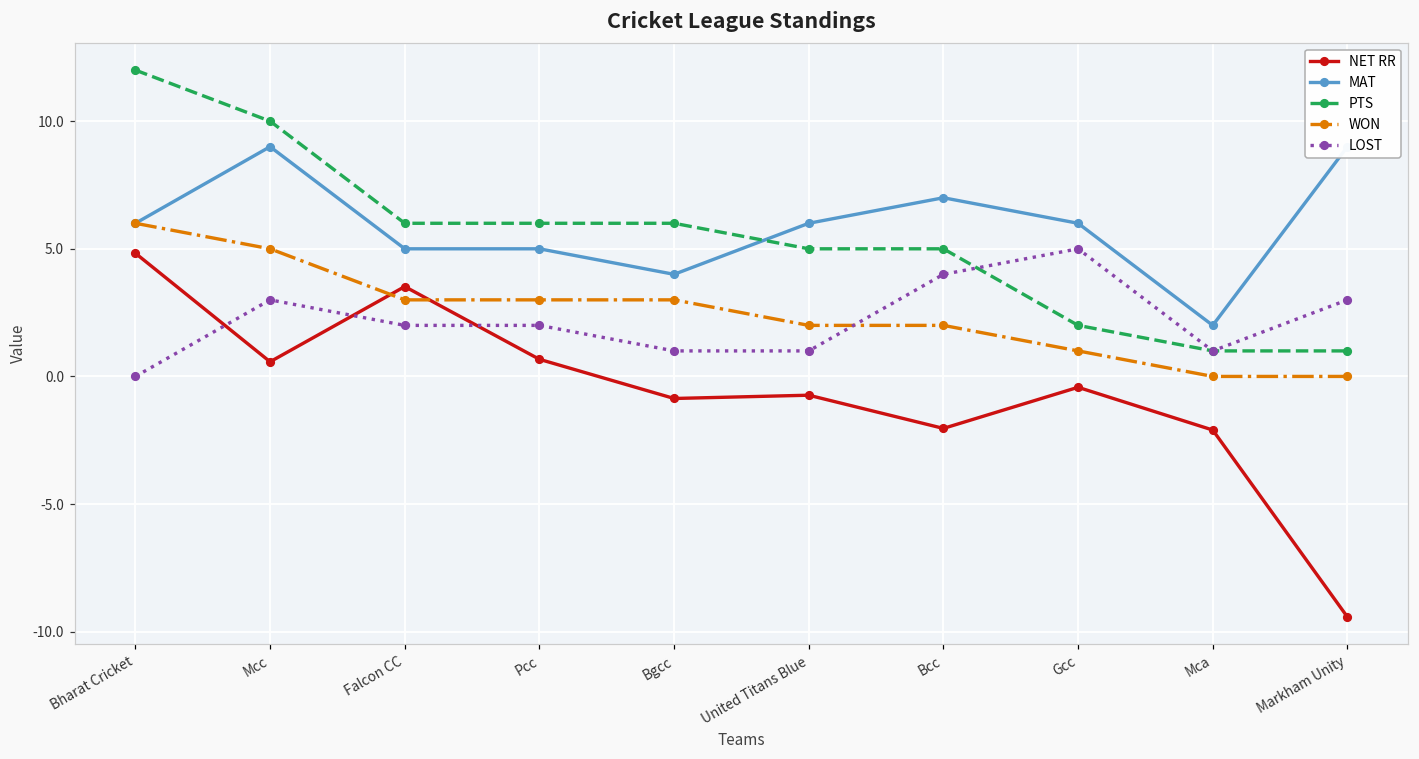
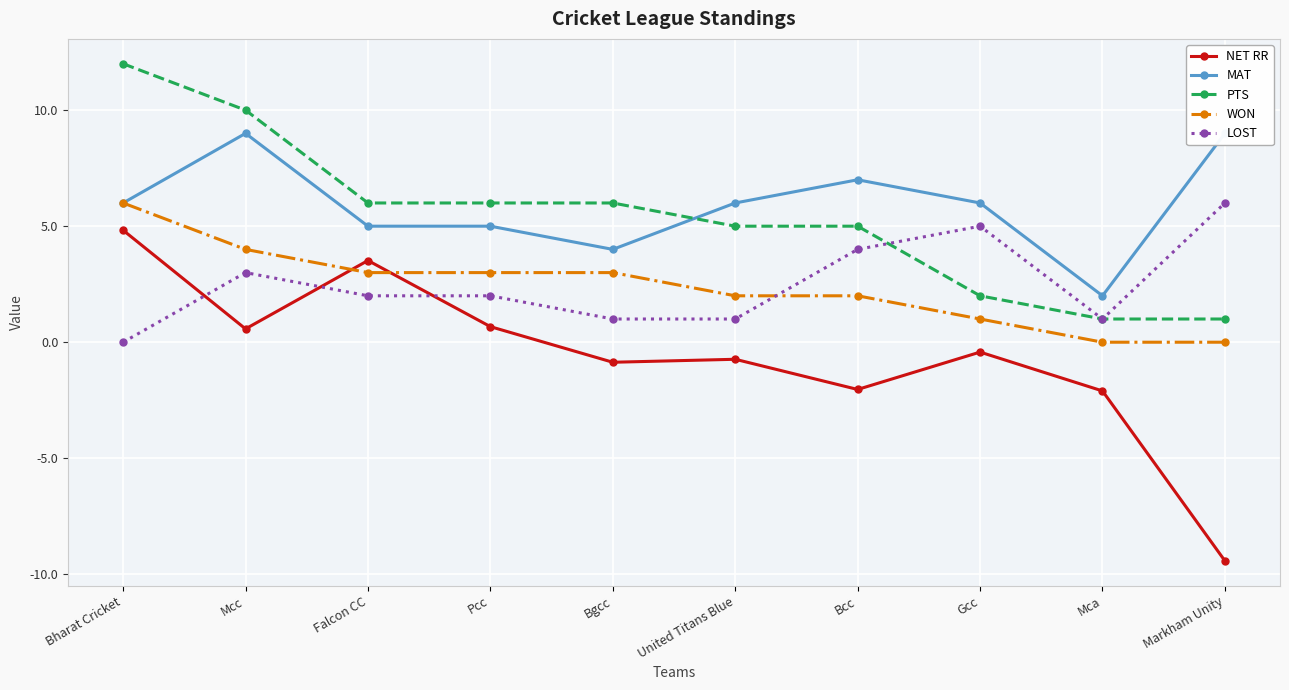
  {
    "NET RR": {
      "Bharat Cricket": 4.8,
      "Mcc": 0.6,
      "Falcon CC": 3.5,
      "Pcc": 0.7,
      "Bgcc": -0.9,
      "United Titans Blue": -0.7,
      "Bcc": -2,
      "Gcc": -0.4,
      "Mca": -2,
      "Markham Unity": -9.4
    },
    "MAT": {
      "Mcc": 9,
      "Falcon CC": 5,
      "Pcc": 5,
      "Bgcc": 4,
      "United Titans Blue": 6,
      "Bcc": 7,
      "Gcc": 6,
      "Mca": 2
    },
    "PTS": {
      "Bharat Cricket": 12,
      "Mcc": 10,
      "Falcon CC": 6,
      "Pcc": 6,
      "Bgcc": 6,
      "United Titans Blue": 5,
      "Bcc": 5,
      "Gcc": 2,
      "Markham Unity": 1
    },
    "WON": {
-     "Mcc": 5,
+     "Mcc": 4,
      "Falcon CC": 3,
      "Pcc": 3,
      "Bgcc": 3,
      "United Titans Blue": 2,
      "Bcc": 2,
      "Gcc": 1,
      "Mca": 0,
      "Markham Unity": 0
    },
    "LOST": {
      "Bharat Cricket": 0,
      "Mcc": 3,
      "Falcon CC": 2,
      "Pcc": 2,
      "Bgcc": 1,
      "United Titans Blue": 1,
      "Bcc": 4,
      "Gcc": 5,
-     "Markham Unity": 3
+     "Markham Unity": 6
    }
  }
